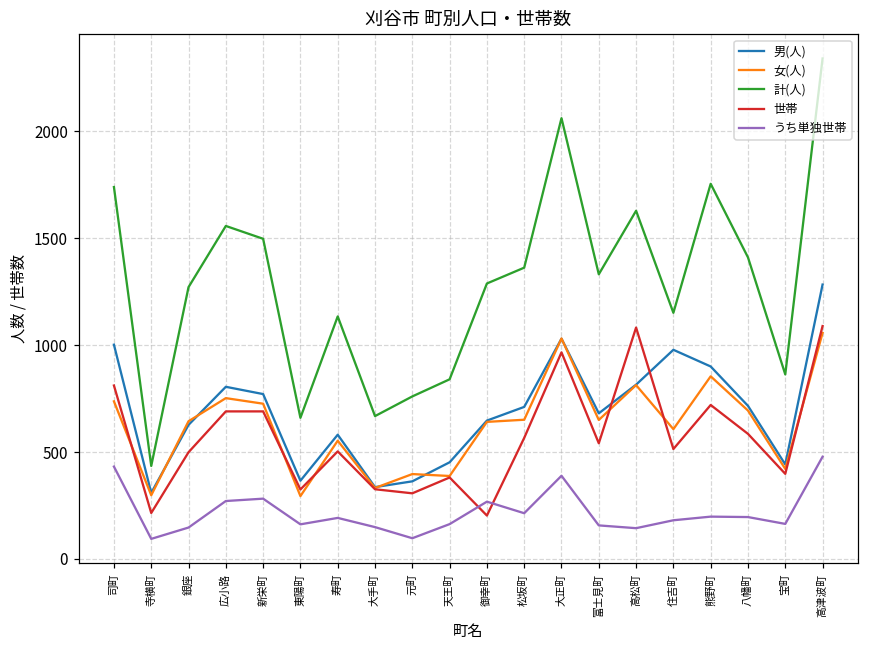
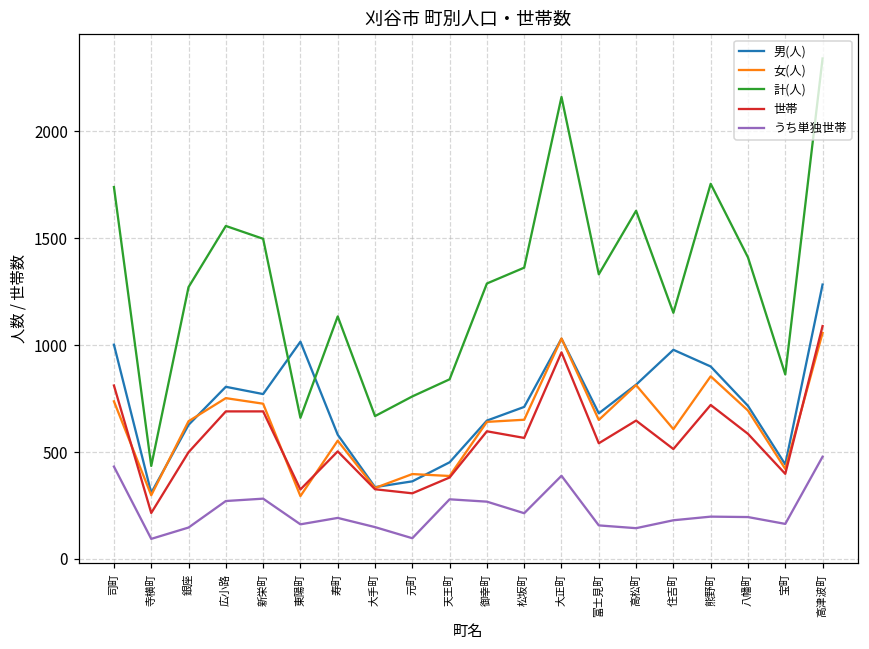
  {
    "男(人)": {
      "司町": 1000,
      "銀座": 630,
      "広小路": 810,
      "新栄町": 770,
-     "東陽町": 370,
+     "東陽町": 1020,
      "寿町": 580,
      "元町": 360,
      "天王町": 450,
      "松坂町": 710,
      "富士見町": 680,
      "住吉町": 980,
      "熊野町": 900,
      "八幡町": 720,
      "宝町": 440,
      "高津波町": 1280
    },
    "女(人)": {
      "司町": 740,
      "銀座": 640,
      "広小路": 750,
      "新栄町": 730,
      "東陽町": 290,
      "寿町": 550,
      "元町": 400,
      "松坂町": 650,
      "富士見町": 650,
      "住吉町": 610,
      "熊野町": 850,
      "八幡町": 690,
      "宝町": 420,
      "高津波町": 1060
    },
    "計(人)": {
      "司町": 1740,
      "寺横町": 440,
      "銀座": 1270,
      "広小路": 1560,
      "新栄町": 1500,
      "東陽町": 660,
      "寿町": 1130,
      "大手町": 670,
      "元町": 760,
      "天王町": 840,
      "御幸町": 1290,
      "松坂町": 1360,
-     "大正町": 2060,
+     "大正町": 2160,
      "富士見町": 1330,
      "高松町": 1630,
      "住吉町": 1150,
      "熊野町": 1750,
      "八幡町": 1410,
      "宝町": 860
    },
    "世帯": {
      "司町": 810,
      "寺横町": 220,
      "銀座": 500,
      "広小路": 690,
      "新栄町": 690,
      "東陽町": 330,
      "寿町": 500,
      "元町": 310,
-     "御幸町": 200,
+     "御幸町": 600,
      "松坂町": 570,
      "大正町": 970,
      "富士見町": 540,
-     "高松町": 1080,
+     "高松町": 650,
      "住吉町": 510,
      "熊野町": 720,
      "八幡町": 590,
      "宝町": 400,
      "高津波町": 1090
    },
    "うち単独世帯": {
      "司町": 430,
      "寺横町": 90,
      "銀座": 150,
      "広小路": 270,
      "新栄町": 280,
      "東陽町": 160,
      "寿町": 190,
      "大手町": 150,
      "元町": 100,
-     "天王町": 160,
+     "天王町": 280,
      "御幸町": 270,
      "松坂町": 210,
      "大正町": 390,
      "富士見町": 160,
      "高松町": 140,
      "住吉町": 180,
      "熊野町": 200,
      "八幡町": 200,
      "宝町": 160,
      "高津波町": 480
    }
  }
